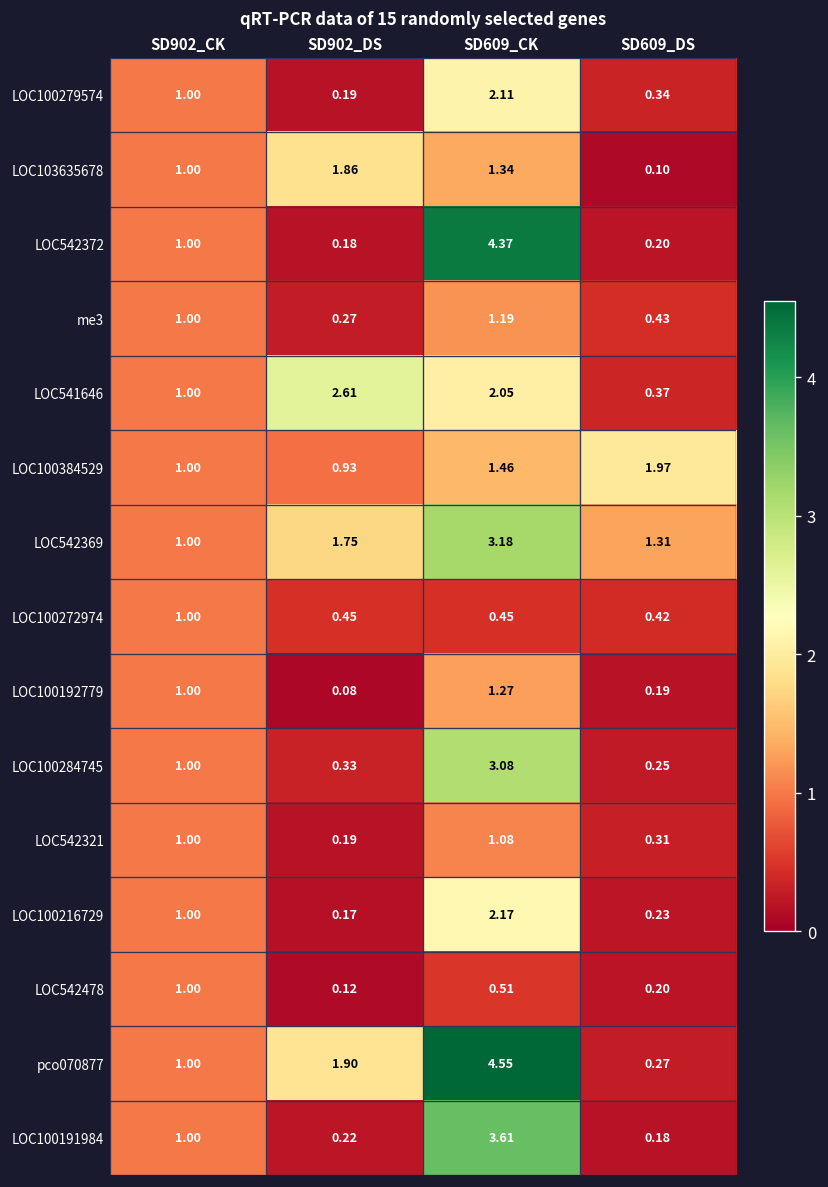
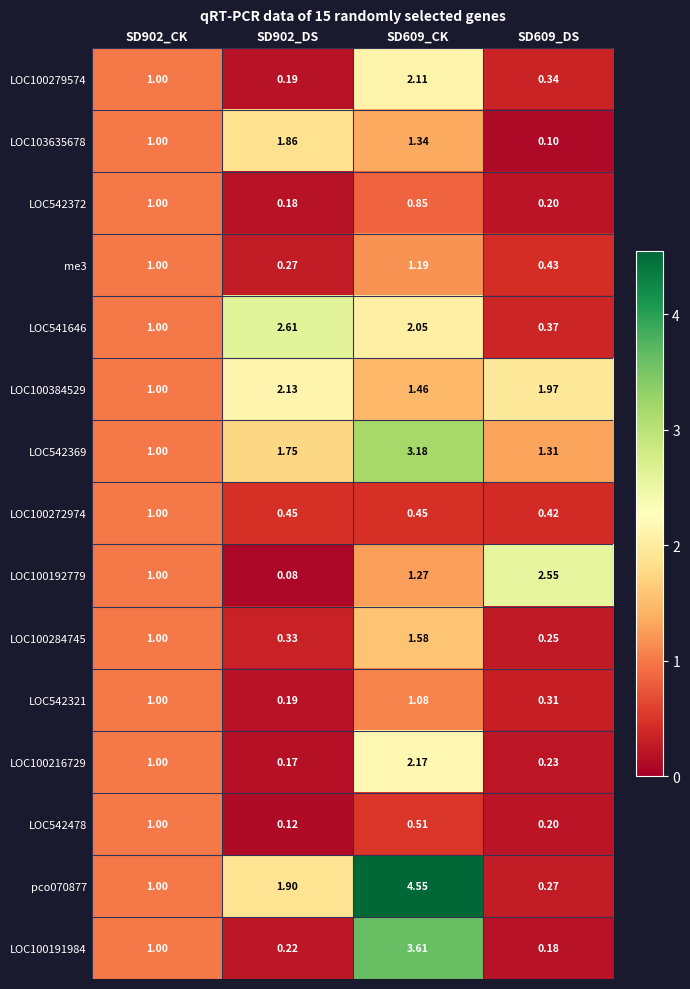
  {
    "LOC100279574": {
      "SD902_CK": 1.00,
      "SD902_DS": 0.19,
      "SD609_CK": 2.11,
      "SD609_DS": 0.34
    },
    "LOC103635678": {
      "SD902_CK": 1.00,
      "SD902_DS": 1.86,
      "SD609_CK": 1.34,
      "SD609_DS": 0.10
    },
    "LOC542372": {
      "SD902_CK": 1.00,
      "SD902_DS": 0.18,
-     "SD609_CK": 4.37,
+     "SD609_CK": 0.85,
      "SD609_DS": 0.20
    },
    "me3": {
      "SD902_CK": 1.00,
      "SD902_DS": 0.27,
      "SD609_CK": 1.19,
      "SD609_DS": 0.43
    },
    "LOC541646": {
      "SD902_CK": 1.00,
      "SD902_DS": 2.61,
      "SD609_CK": 2.05,
      "SD609_DS": 0.37
    },
    "LOC100384529": {
      "SD902_CK": 1.00,
-     "SD902_DS": 0.93,
+     "SD902_DS": 2.13,
      "SD609_CK": 1.46,
      "SD609_DS": 1.97
    },
    "LOC542369": {
      "SD902_CK": 1.00,
      "SD902_DS": 1.75,
      "SD609_CK": 3.18,
      "SD609_DS": 1.31
    },
    "LOC100272974": {
      "SD902_CK": 1.00,
      "SD902_DS": 0.45,
      "SD609_CK": 0.45,
      "SD609_DS": 0.42
    },
    "LOC100192779": {
      "SD902_CK": 1.00,
      "SD902_DS": 0.08,
      "SD609_CK": 1.27,
-     "SD609_DS": 0.19
+     "SD609_DS": 2.55
    },
    "LOC100284745": {
      "SD902_CK": 1.00,
      "SD902_DS": 0.33,
-     "SD609_CK": 3.08,
+     "SD609_CK": 1.58,
      "SD609_DS": 0.25
    },
    "LOC542321": {
      "SD902_CK": 1.00,
      "SD902_DS": 0.19,
      "SD609_CK": 1.08,
      "SD609_DS": 0.31
    },
    "LOC100216729": {
      "SD902_CK": 1.00,
      "SD902_DS": 0.17,
      "SD609_CK": 2.17,
      "SD609_DS": 0.23
    },
    "LOC542478": {
      "SD902_CK": 1.00,
      "SD902_DS": 0.12,
      "SD609_CK": 0.51,
      "SD609_DS": 0.20
    },
    "pco070877": {
      "SD902_CK": 1.00,
      "SD902_DS": 1.90,
      "SD609_CK": 4.55,
      "SD609_DS": 0.27
    },
    "LOC100191984": {
      "SD902_CK": 1.00,
      "SD902_DS": 0.22,
      "SD609_CK": 3.61,
      "SD609_DS": 0.18
    }
  }
